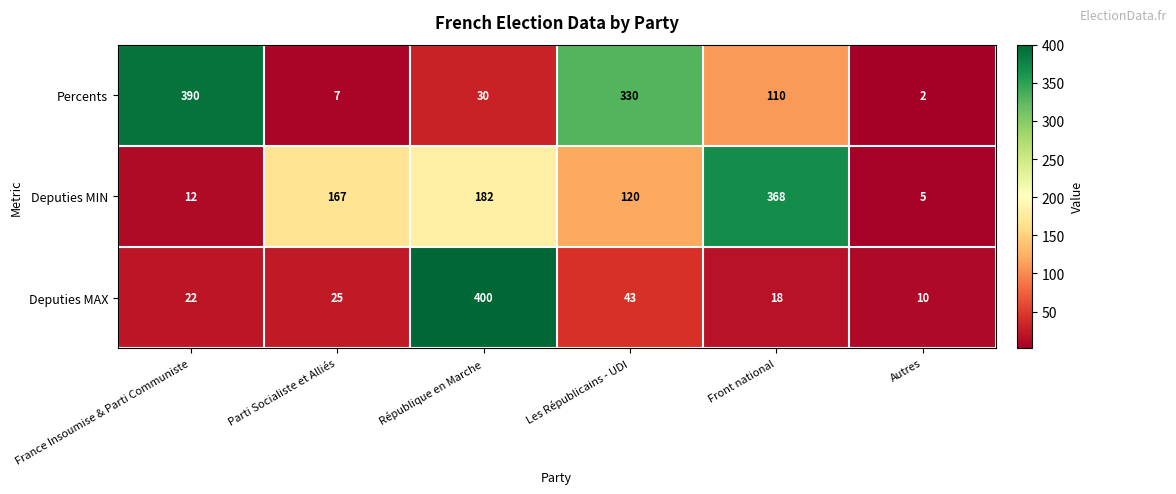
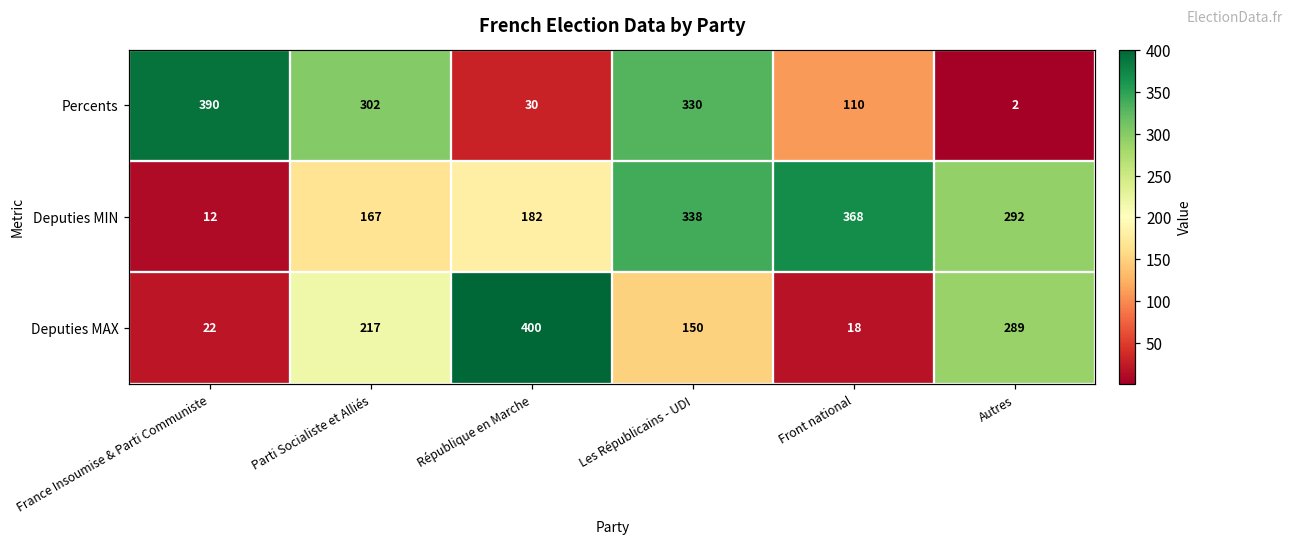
  {
    "Percents": {
      "France Insoumise & Parti Communiste": 390,
-     "Parti Socialiste et Alliés": 7,
+     "Parti Socialiste et Alliés": 302,
      "République en Marche": 30,
      "Les Républicains - UDI": 330,
      "Front national": 110,
      "Autres": 2
    },
    "Deputies MIN": {
      "France Insoumise & Parti Communiste": 12,
      "Parti Socialiste et Alliés": 167,
      "République en Marche": 182,
-     "Les Républicains - UDI": 120,
+     "Les Républicains - UDI": 338,
      "Front national": 368,
-     "Autres": 5
+     "Autres": 292
    },
    "Deputies MAX": {
      "France Insoumise & Parti Communiste": 22,
-     "Parti Socialiste et Alliés": 25,
+     "Parti Socialiste et Alliés": 217,
      "République en Marche": 400,
-     "Les Républicains - UDI": 43,
+     "Les Républicains - UDI": 150,
      "Front national": 18,
-     "Autres": 10
+     "Autres": 289
    }
  }
